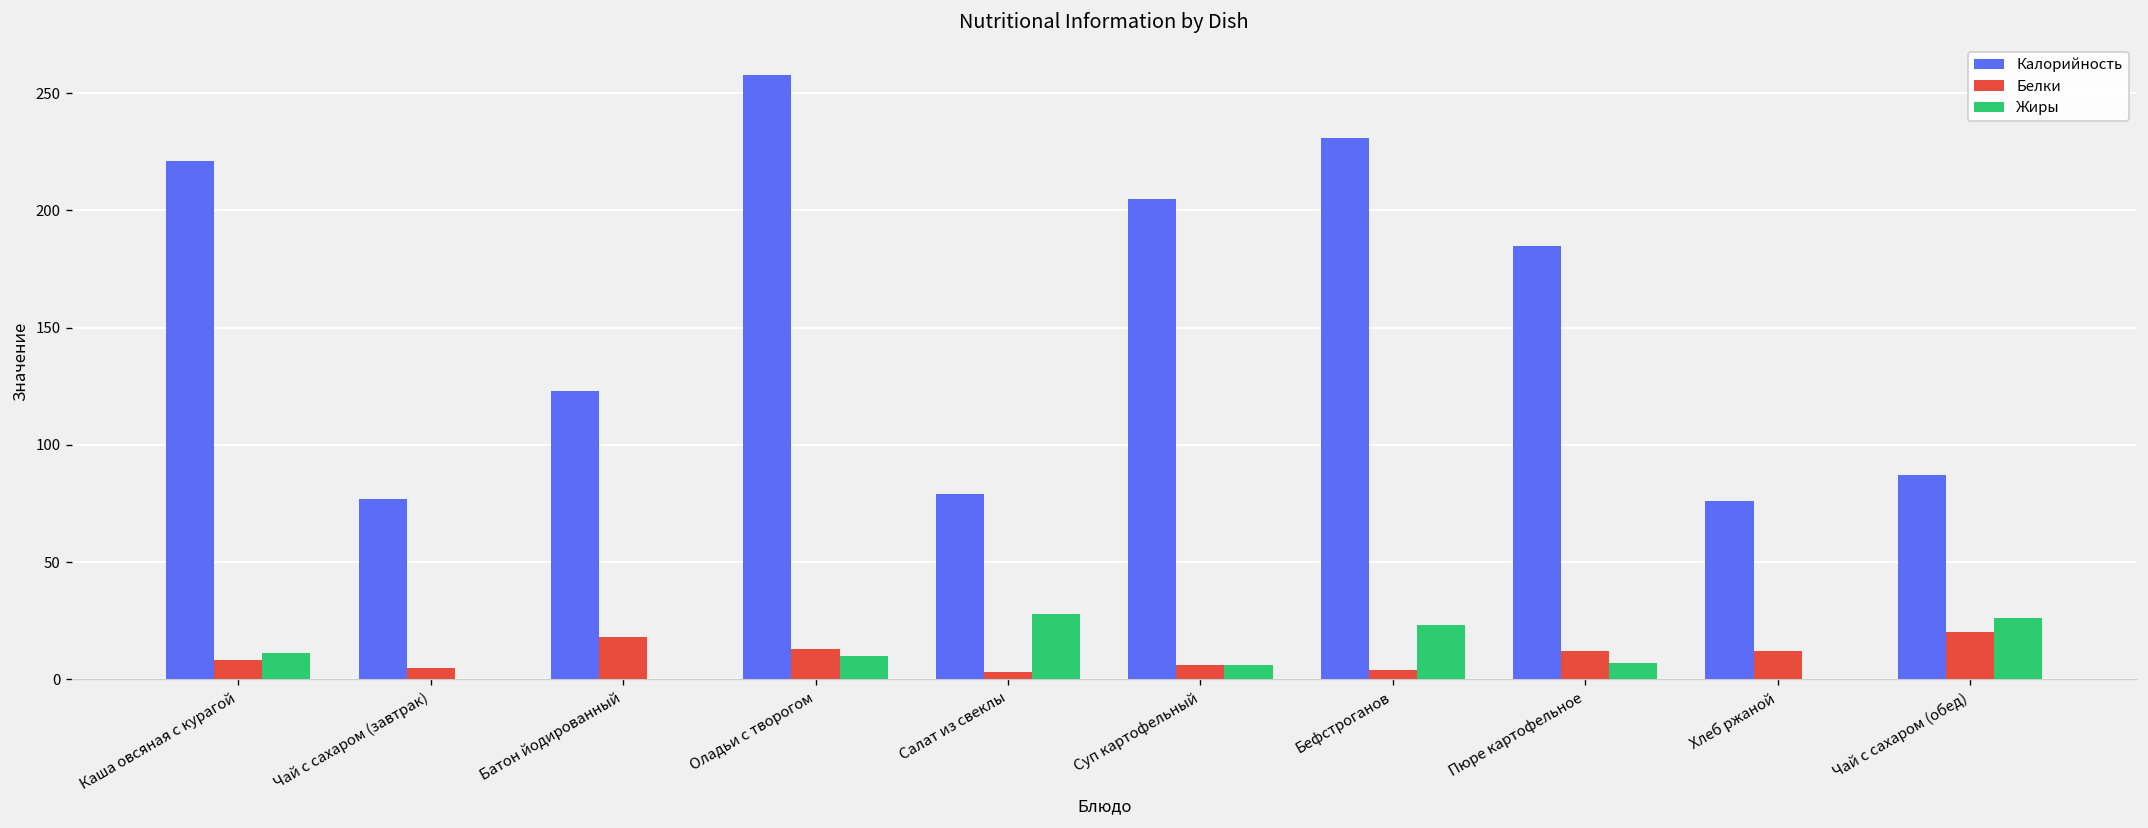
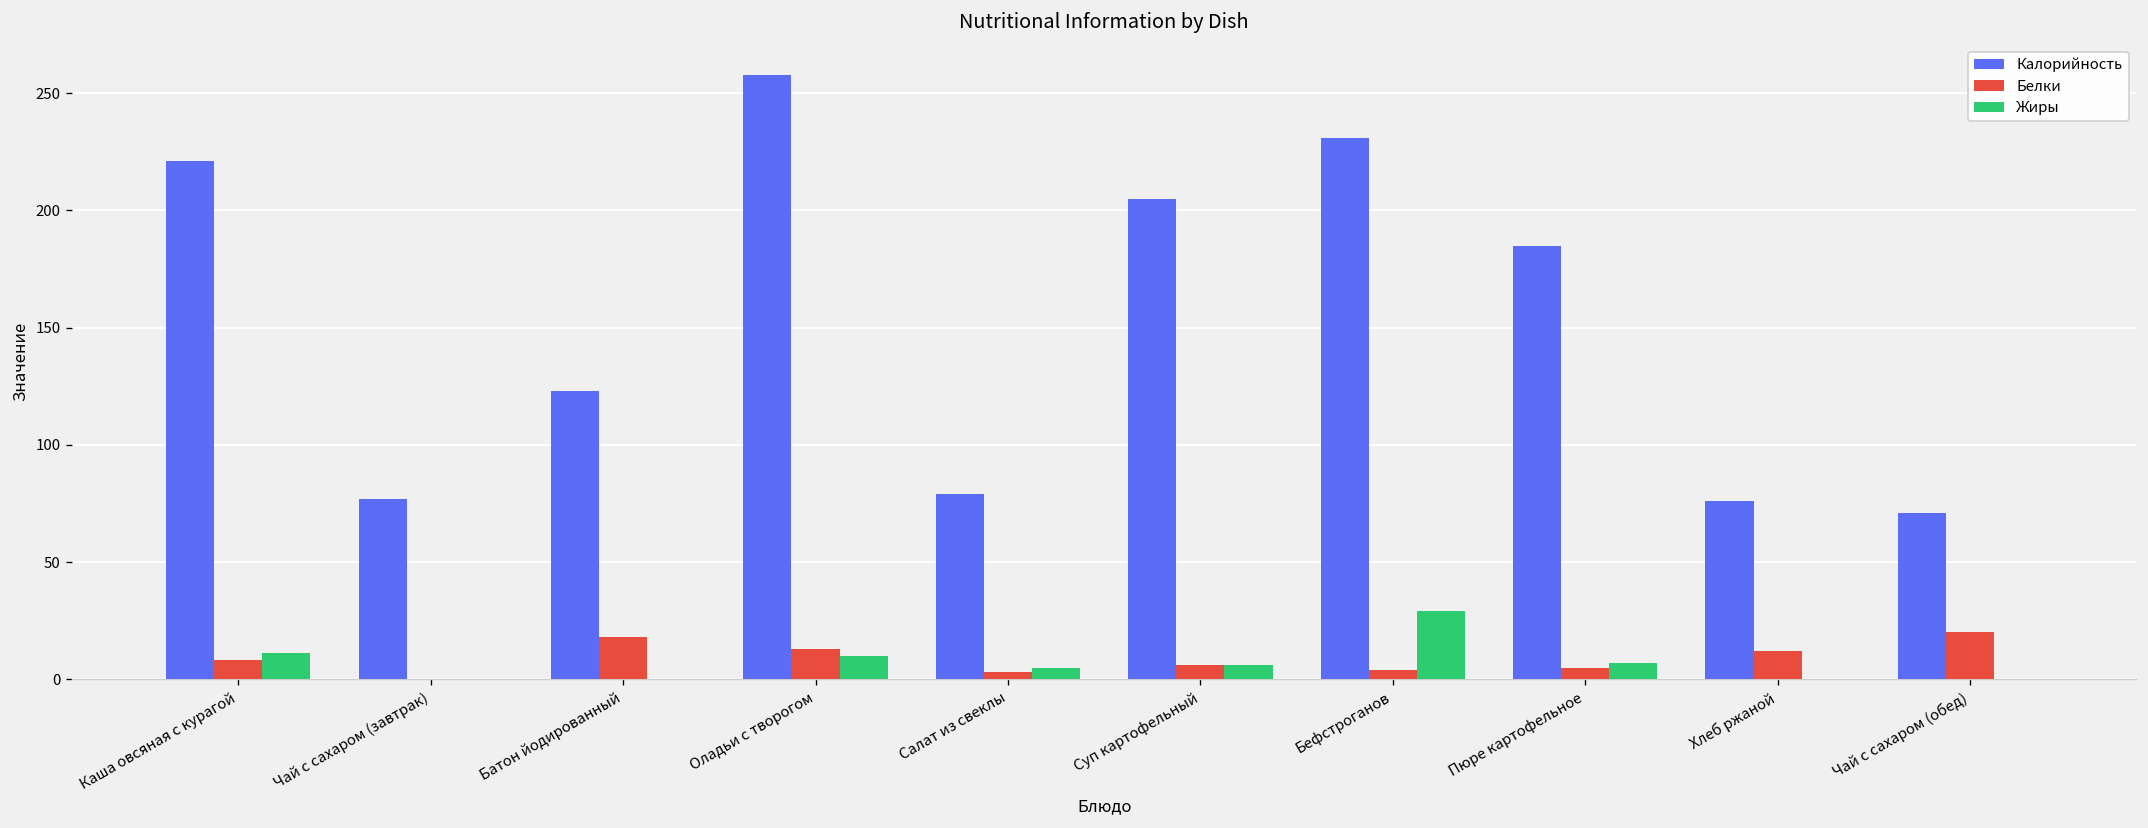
  {
    "Калорийность": {
      "Каша овсяная с курагой": 221,
      "Чай с сахаром (завтрак)": 77,
      "Батон йодированный": 123,
      "Оладьи с творогом": 258,
      "Салат из свеклы": 79,
      "Суп картофельный": 205,
      "Бефстроганов": 231,
      "Пюре картофельное": 185,
      "Хлеб ржаной": 76,
-     "Чай с сахаром (обед)": 87
+     "Чай с сахаром (обед)": 71
    },
    "Белки": {
      "Каша овсяная с курагой": 8,
-     "Чай с сахаром (завтрак)": 5,
+     "Чай с сахаром (завтрак)": 0,
      "Батон йодированный": 18,
      "Оладьи с творогом": 13,
      "Салат из свеклы": 3,
      "Суп картофельный": 6,
      "Бефстроганов": 4,
-     "Пюре картофельное": 12,
+     "Пюре картофельное": 5,
      "Хлеб ржаной": 12,
      "Чай с сахаром (обед)": 20
    },
    "Жиры": {
      "Каша овсяная с курагой": 11,
      "Чай с сахаром (завтрак)": 0,
      "Батон йодированный": 0,
      "Оладьи с творогом": 10,
-     "Салат из свеклы": 28,
+     "Салат из свеклы": 5,
      "Суп картофельный": 6,
-     "Бефстроганов": 23,
+     "Бефстроганов": 29,
      "Пюре картофельное": 7,
      "Хлеб ржаной": 0,
-     "Чай с сахаром (обед)": 26
+     "Чай с сахаром (обед)": 0
    }
  }
